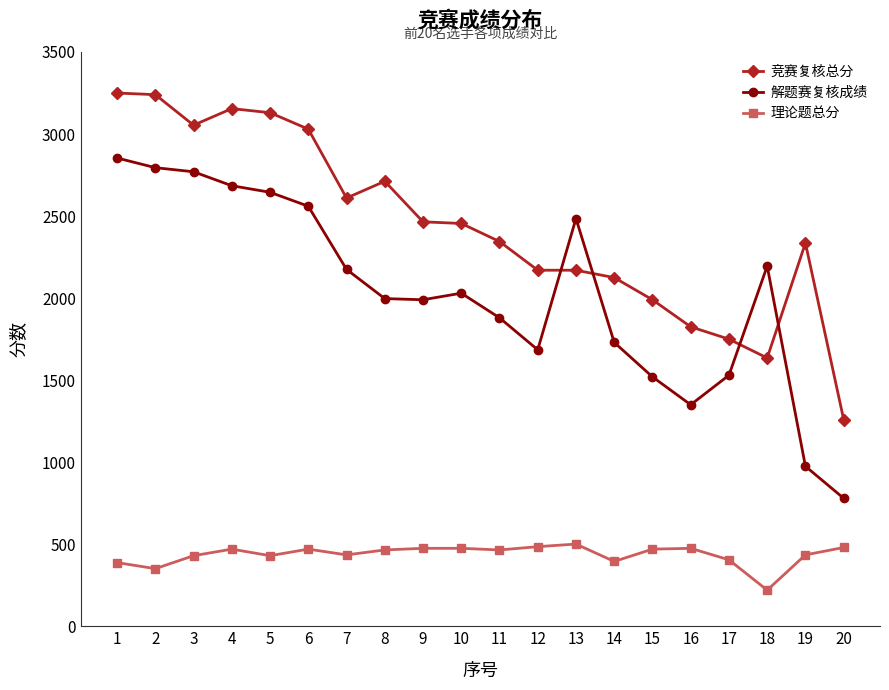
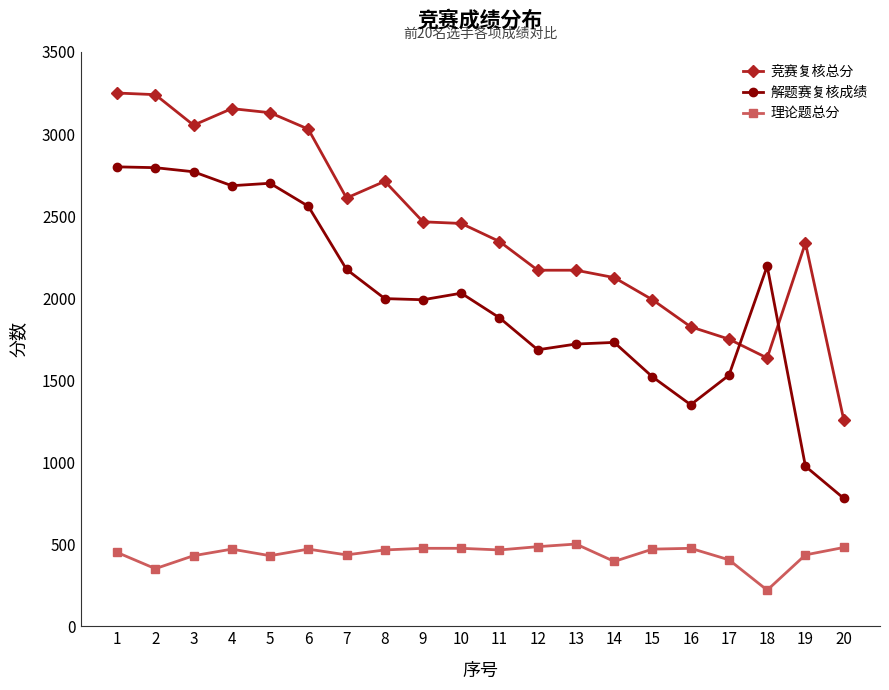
  {
    "竞赛复核总分": {
      "1": 3250,
      "2": 3240,
      "3": 3050,
      "4": 3160,
      "5": 3130,
      "6": 3030,
      "7": 2610,
      "8": 2710,
      "9": 2470,
      "10": 2460,
      "11": 2350,
      "12": 2170,
      "13": 2170,
      "14": 2130,
      "15": 1990,
      "16": 1830,
      "17": 1750,
      "18": 1640,
      "19": 2340,
      "20": 1260
    },
    "解题赛复核成绩": {
-     "1": 2850,
+     "1": 2800,
      "2": 2800,
      "3": 2770,
      "4": 2690,
-     "5": 2650,
+     "5": 2700,
      "6": 2560,
      "7": 2180,
      "8": 2000,
      "9": 1990,
      "10": 2030,
      "11": 1880,
      "12": 1690,
-     "13": 2490,
+     "13": 1720,
      "14": 1730,
      "15": 1520,
      "16": 1350,
      "17": 1530,
      "18": 2200,
      "19": 980,
      "20": 780
    },
    "理论题总分": {
-     "1": 390,
+     "1": 450,
      "2": 350,
      "3": 430,
      "4": 470,
      "5": 430,
      "6": 470,
      "7": 440,
      "8": 470,
      "9": 480,
      "10": 480,
      "11": 470,
      "12": 490,
      "13": 500,
      "14": 400,
      "15": 470,
      "16": 480,
      "17": 410,
      "18": 220,
      "19": 440,
      "20": 480
    }
  }
